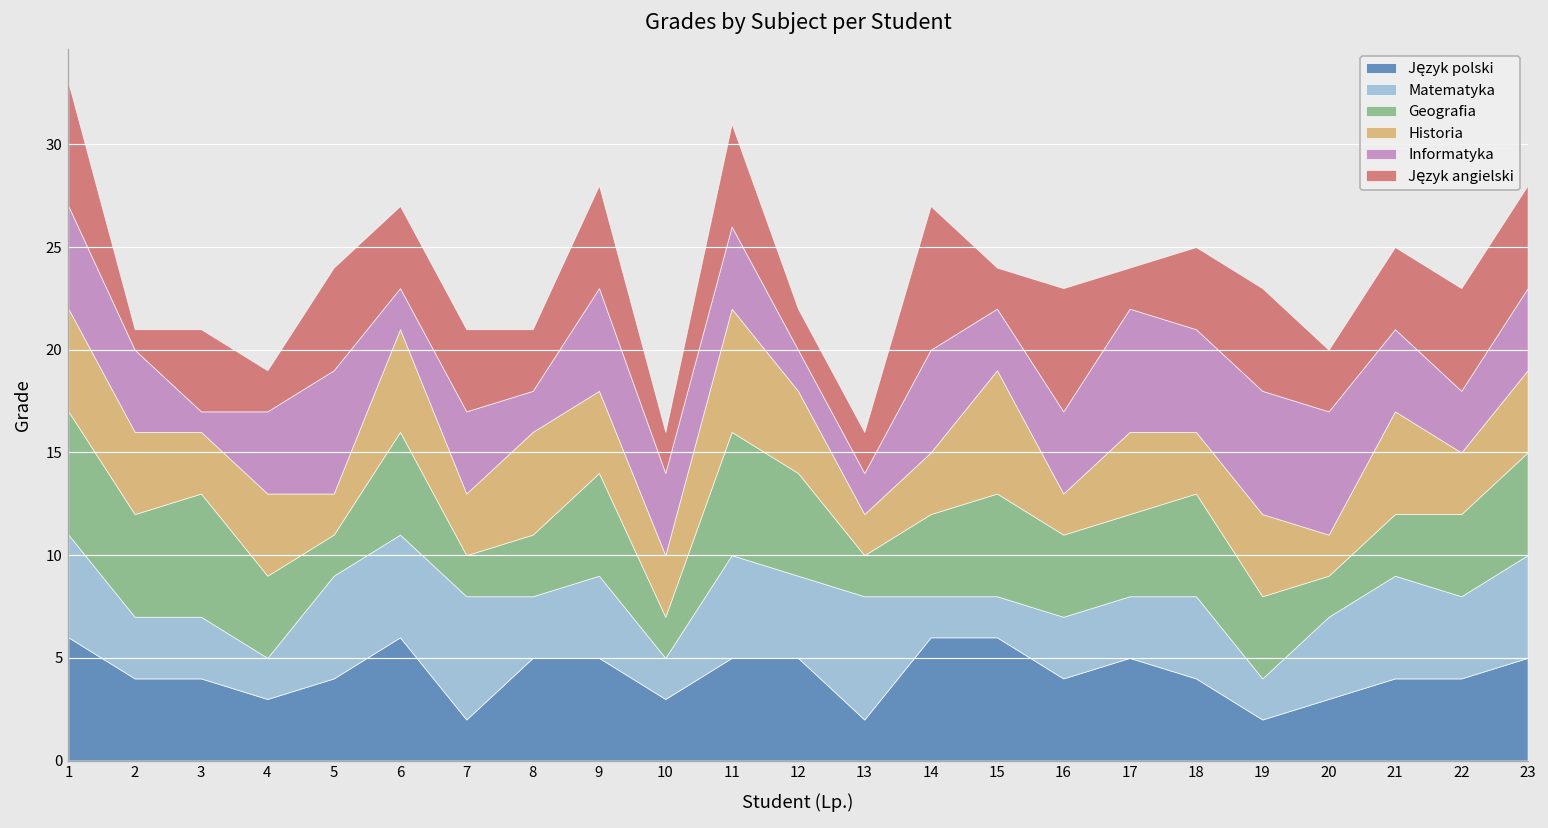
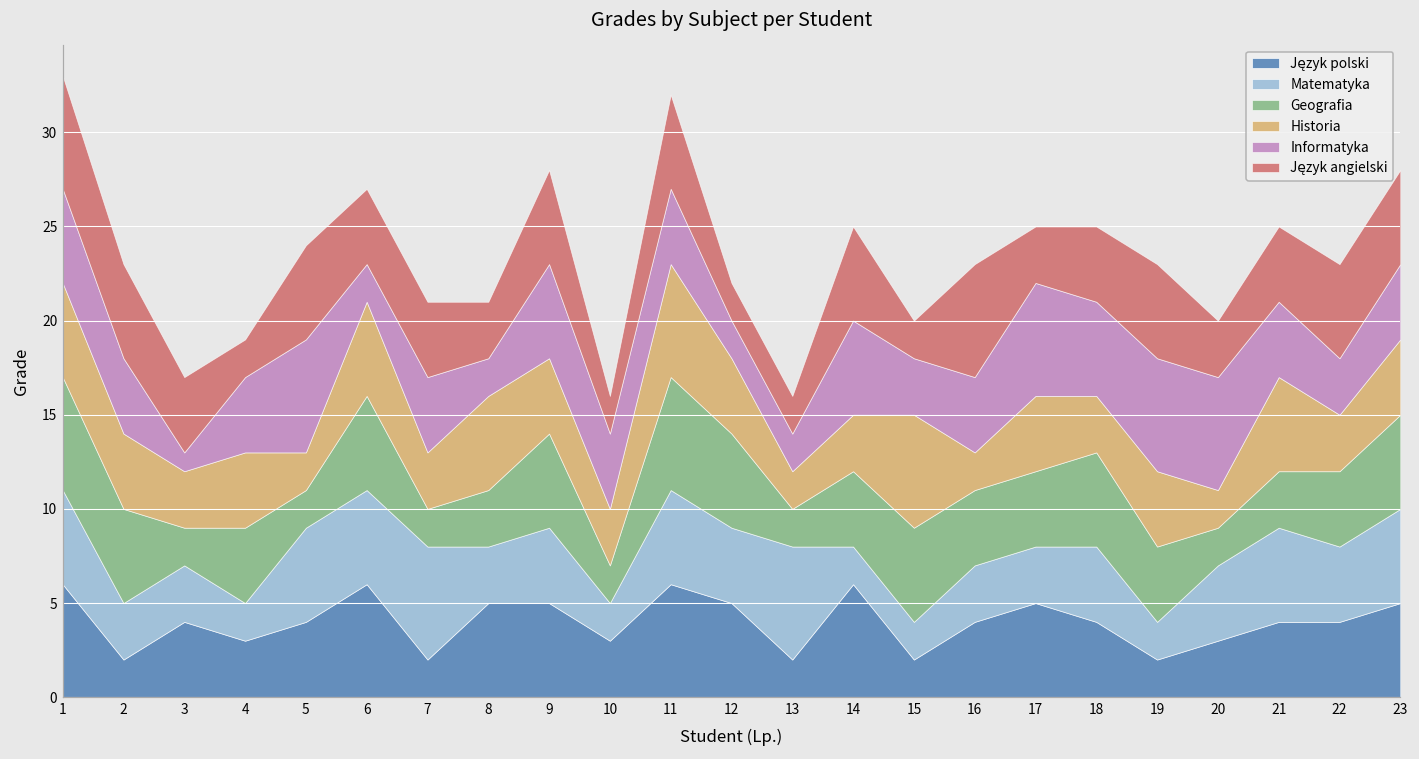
  {
    "Język polski": {
      "1": 6,
-     "2": 4,
+     "2": 2,
      "3": 4,
      "4": 3,
      "5": 4,
      "6": 6,
      "7": 2,
      "8": 5,
      "9": 5,
      "10": 3,
-     "11": 5,
+     "11": 6,
      "12": 5,
      "13": 2,
      "14": 6,
-     "15": 6,
+     "15": 2,
      "16": 4,
      "17": 5,
      "18": 4,
      "19": 2,
      "20": 3,
      "21": 4,
      "22": 4,
      "23": 5
    },
    "Geografia": {
-     "3": 6
+     "3": 2
    },
    "Informatyka": {
      "1": 5,
      "2": 4,
      "3": 1,
      "4": 4,
      "5": 6,
      "6": 2,
      "7": 4,
      "8": 2,
      "9": 5,
      "10": 4,
      "11": 4,
      "12": 2,
      "13": 2,
      "14": 5,
      "15": 3,
      "16": 4,
      "17": 6,
      "18": 5,
      "19": 6,
      "20": 6,
      "21": 4,
      "22": 3,
      "23": 4
    },
    "Język angielski": {
      "1": 6,
-     "2": 1,
+     "2": 5,
      "3": 4,
      "4": 2,
      "5": 5,
      "6": 4,
      "7": 4,
      "8": 3,
      "9": 5,
      "10": 2,
      "11": 5,
      "12": 2,
      "13": 2,
-     "14": 7,
+     "14": 5,
      "15": 2,
      "16": 6,
-     "17": 2,
+     "17": 3,
      "18": 4,
      "19": 5,
      "20": 3,
      "21": 4,
      "22": 5,
      "23": 5
    }
  }
